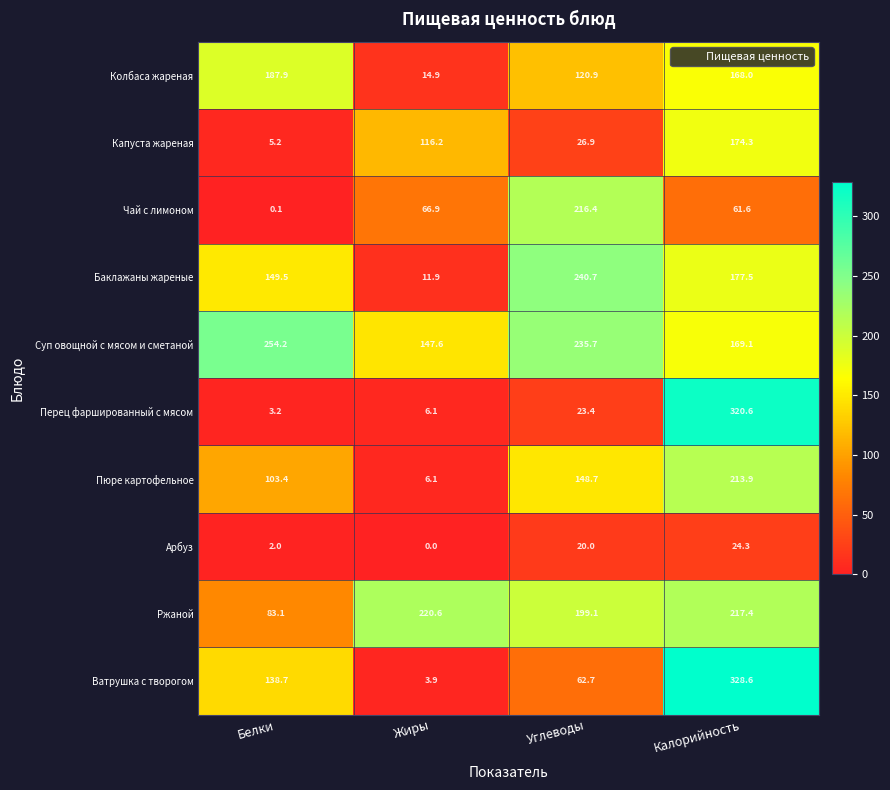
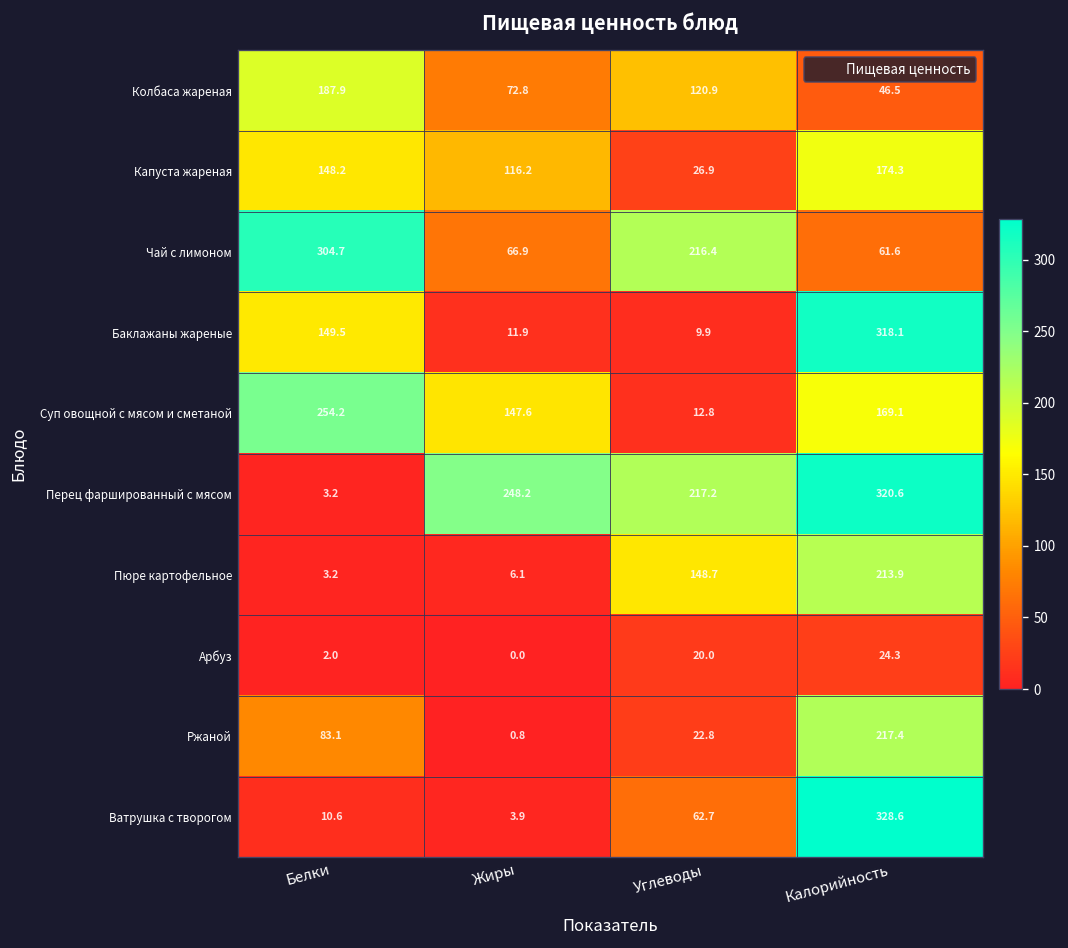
  {
    "Колбаса жареная": {
      "Белки": 187.9,
-     "Жиры": 14.9,
+     "Жиры": 72.8,
      "Углеводы": 120.9,
-     "Калорийность": 168.0
+     "Калорийность": 46.5
    },
    "Капуста жареная": {
-     "Белки": 5.2,
+     "Белки": 148.2,
      "Жиры": 116.2,
      "Углеводы": 26.9,
      "Калорийность": 174.3
    },
    "Чай с лимоном": {
-     "Белки": 0.1,
+     "Белки": 304.7,
      "Жиры": 66.9,
      "Углеводы": 216.4,
      "Калорийность": 61.6
    },
    "Баклажаны жареные": {
      "Белки": 149.5,
      "Жиры": 11.9,
-     "Углеводы": 240.7,
-     "Калорийность": 177.5
+     "Углеводы": 9.9,
+     "Калорийность": 318.1
    },
    "Суп овощной с мясом и сметаной": {
      "Белки": 254.2,
      "Жиры": 147.6,
-     "Углеводы": 235.7,
+     "Углеводы": 12.8,
      "Калорийность": 169.1
    },
    "Перец фаршированный с мясом": {
      "Белки": 3.2,
-     "Жиры": 6.1,
-     "Углеводы": 23.4,
+     "Жиры": 248.2,
+     "Углеводы": 217.2,
      "Калорийность": 320.6
    },
    "Пюре картофельное": {
-     "Белки": 103.4,
+     "Белки": 3.2,
      "Жиры": 6.1,
      "Углеводы": 148.7,
      "Калорийность": 213.9
    },
    "Арбуз": {
      "Белки": 2.0,
      "Жиры": 0.0,
      "Углеводы": 20.0,
      "Калорийность": 24.3
    },
    "Ржаной": {
      "Белки": 83.1,
-     "Жиры": 220.6,
-     "Углеводы": 199.1,
+     "Жиры": 0.8,
+     "Углеводы": 22.8,
      "Калорийность": 217.4
    },
    "Ватрушка с творогом": {
-     "Белки": 138.7,
+     "Белки": 10.6,
      "Жиры": 3.9,
      "Углеводы": 62.7,
      "Калорийность": 328.6
    }
  }
